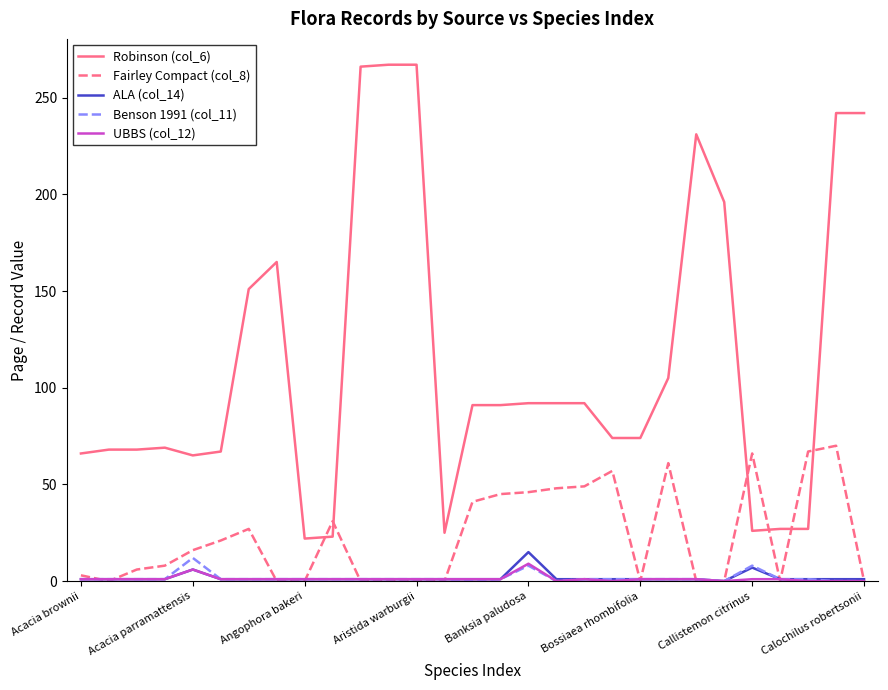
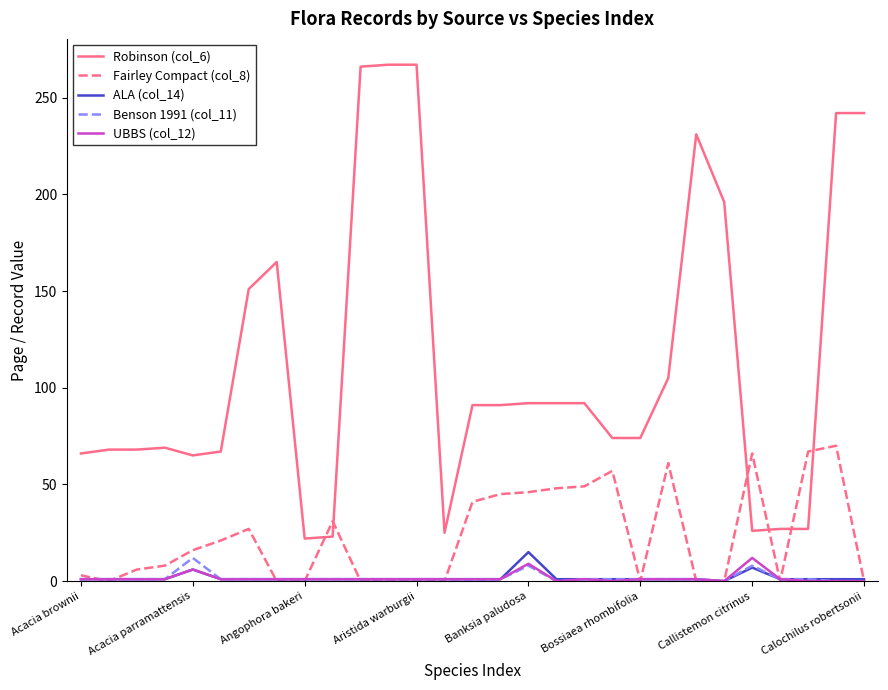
  {
    "ALA (col_14)": {
      "Banksia paludosa": 15
    },
    "Benson 1991 (col_11)": {
      "Acacia parramattensis": 12
    },
    "UBBS (col_12)": {
-     "Callistemon citrinus": 1
+     "Callistemon citrinus": 12
    }
  }
